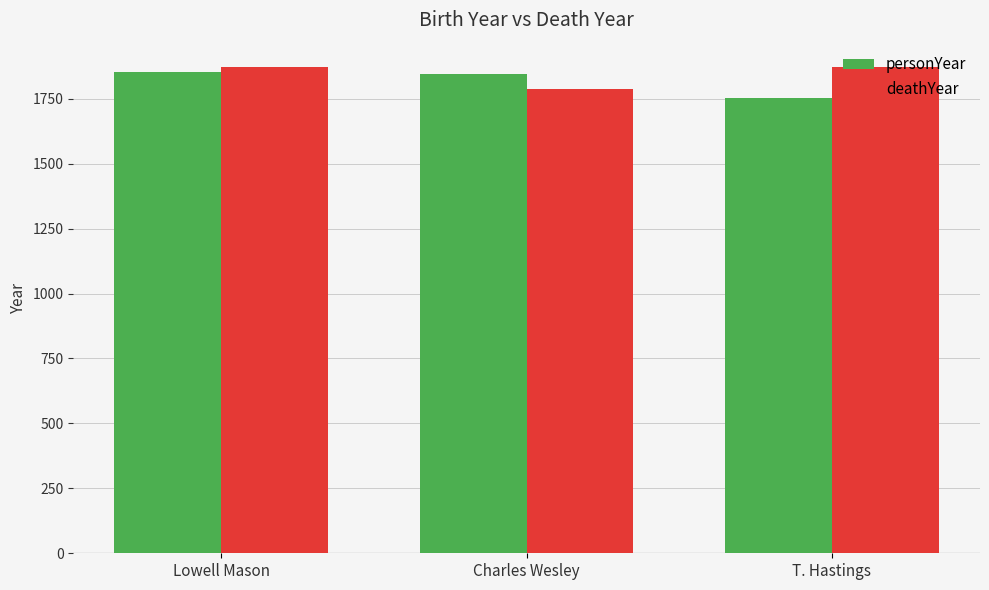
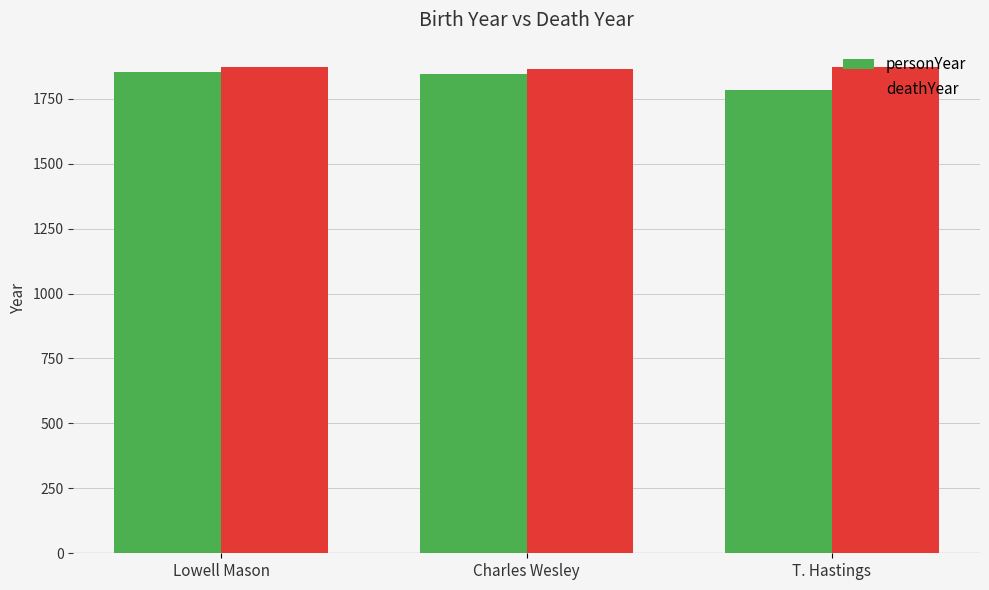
  {
    "personYear": {
      "Lowell Mason": 1850,
      "Charles Wesley": 1850,
-     "T. Hastings": 1750
+     "T. Hastings": 1780
    },
    "deathYear": {
      "Lowell Mason": 1870,
-     "Charles Wesley": 1790,
+     "Charles Wesley": 1860,
      "T. Hastings": 1870
    }
  }
